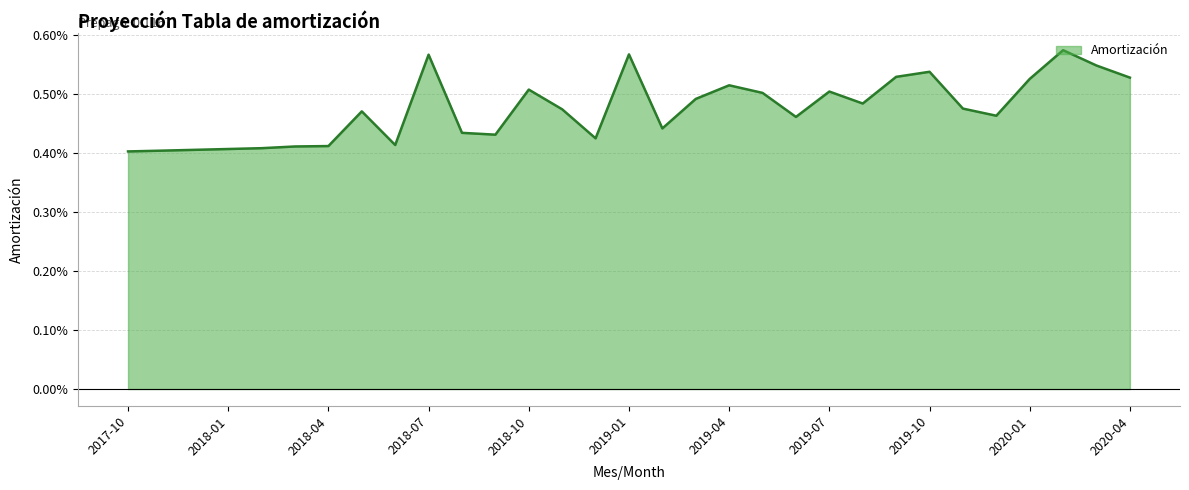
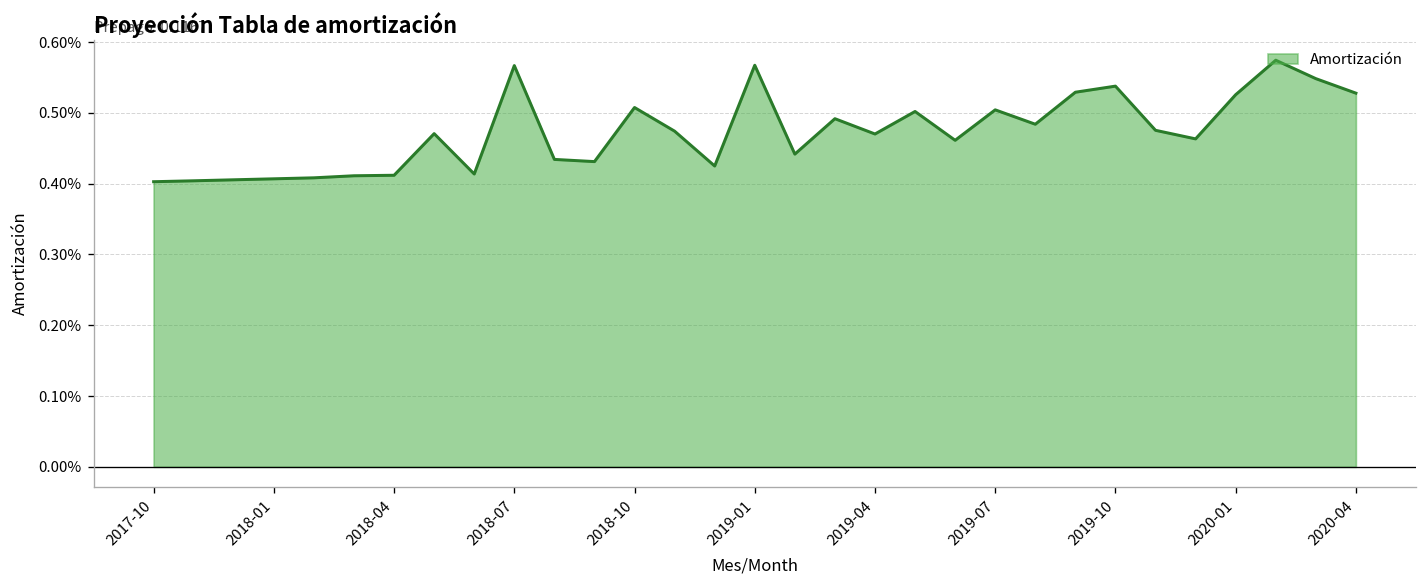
  {
    "2017-10": "0.40%",
    "2018-01": "0.41%",
    "2018-04": "0.41%",
    "2018-07": "0.57%",
    "2018-10": "0.51%",
    "2019-01": "0.57%",
-   "2019-04": "0.51%",
+   "2019-04": "0.47%",
    "2019-07": "0.50%",
    "2019-10": "0.54%",
    "2020-01": "0.53%",
    "2020-04": "0.53%"
  }
